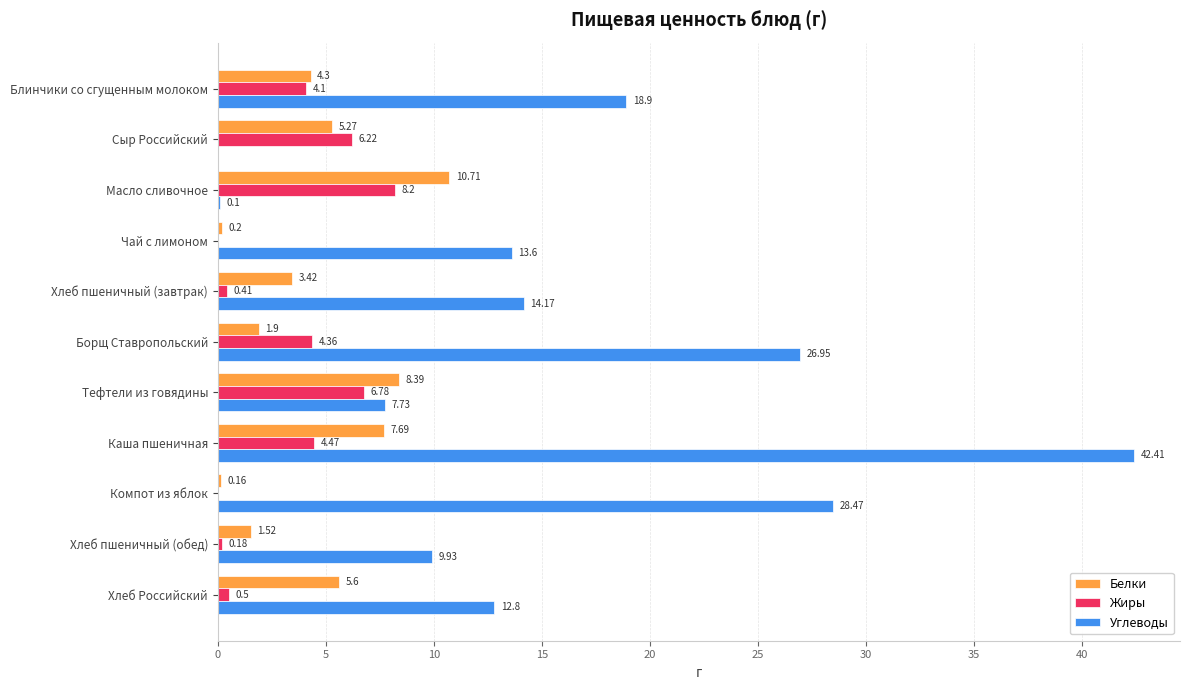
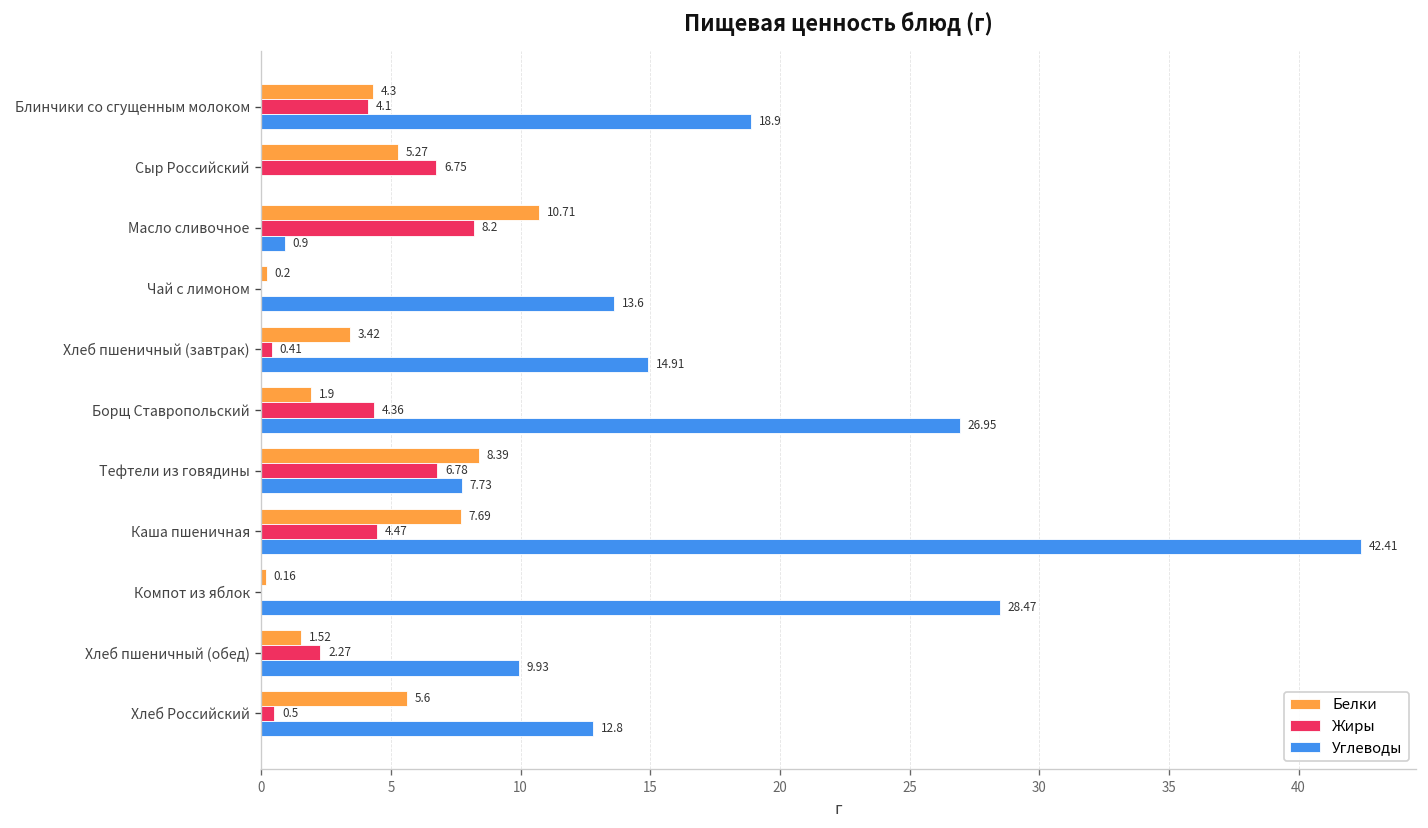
  {
    "Белки": {
      "Блинчики со сгущенным молоком": 4.3,
      "Сыр Российский": 5.27,
      "Масло сливочное": 10.71,
      "Чай с лимоном": 0.2,
      "Хлеб пшеничный (завтрак)": 3.42,
      "Борщ Ставропольский": 1.9,
      "Тефтели из говядины": 8.39,
      "Каша пшеничная": 7.69,
      "Компот из яблок": 0.16,
      "Хлеб пшеничный (обед)": 1.52,
      "Хлеб Российский": 5.6
    },
    "Жиры": {
      "Блинчики со сгущенным молоком": 4.1,
-     "Сыр Российский": 6.22,
+     "Сыр Российский": 6.75,
      "Масло сливочное": 8.2,
      "Хлеб пшеничный (завтрак)": 0.41,
      "Борщ Ставропольский": 4.36,
      "Тефтели из говядины": 6.78,
      "Каша пшеничная": 4.47,
-     "Хлеб пшеничный (обед)": 0.18,
+     "Хлеб пшеничный (обед)": 2.27,
      "Хлеб Российский": 0.5
    },
    "Углеводы": {
      "Блинчики со сгущенным молоком": 18.9,
-     "Масло сливочное": 0.1,
+     "Масло сливочное": 0.9,
      "Чай с лимоном": 13.6,
-     "Хлеб пшеничный (завтрак)": 14.17,
+     "Хлеб пшеничный (завтрак)": 14.91,
      "Борщ Ставропольский": 26.95,
      "Тефтели из говядины": 7.73,
      "Каша пшеничная": 42.41,
      "Компот из яблок": 28.47,
      "Хлеб пшеничный (обед)": 9.93,
      "Хлеб Российский": 12.8
    }
  }
